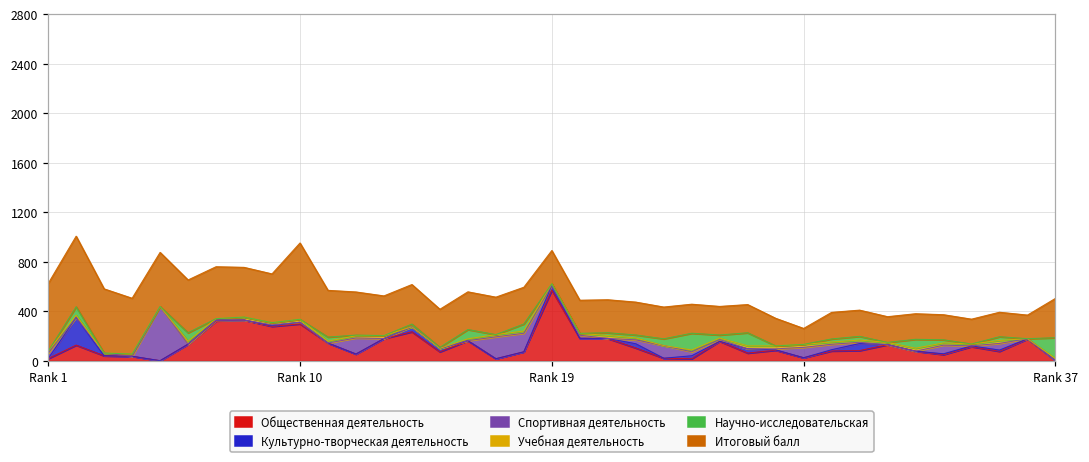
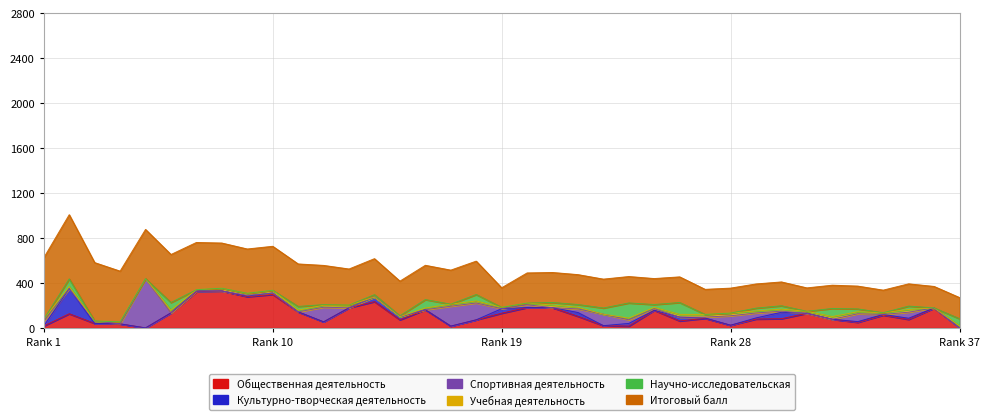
  {
    "Общественная деятельность": {
-     "Rank 19": 570
+     "Rank 19": 130
    },
    "Спортивная деятельность": {
      "Rank 28": 80
    },
    "Научно-исследовательская": {
-     "Rank 37": 170
+     "Rank 37": 60
    },
    "Итоговый балл": {
      "Rank 1": 550,
-     "Rank 10": 620,
-     "Rank 19": 270,
-     "Rank 28": 130,
-     "Rank 37": 320
+     "Rank 10": 390,
+     "Rank 19": 170,
+     "Rank 28": 220,
+     "Rank 37": 190
    }
  }
